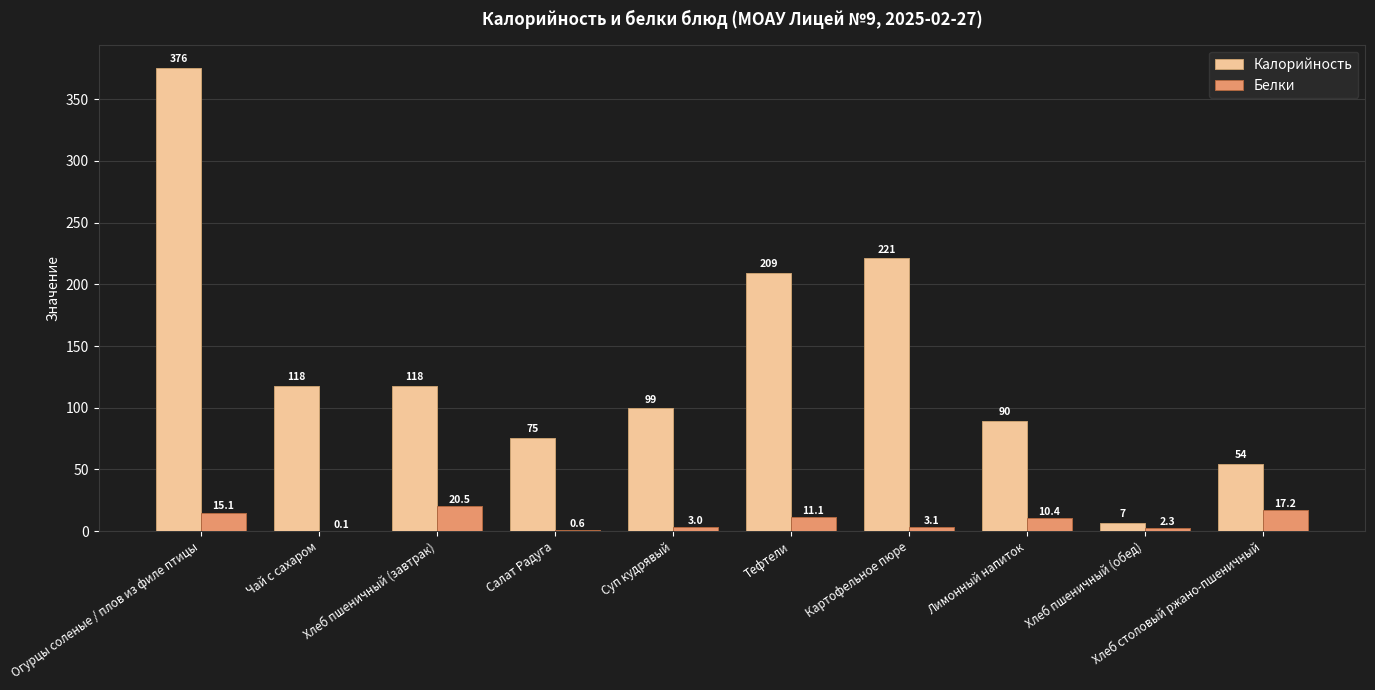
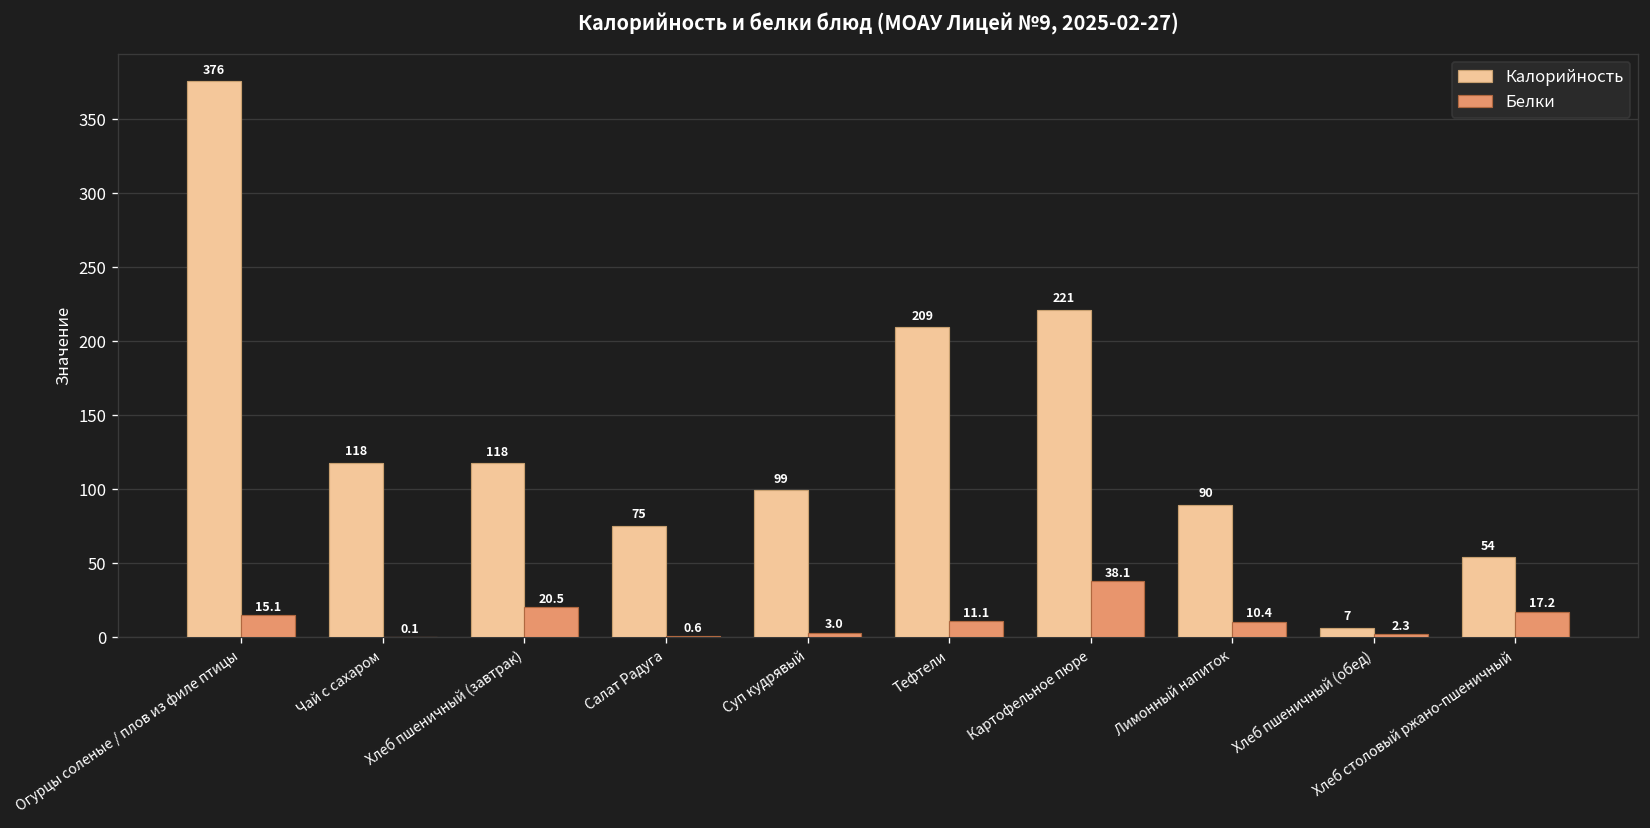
  {
    "Калорийность": {
      "Огурцы соленые / плов из филе птицы": 376,
      "Чай с сахаром": 118,
      "Хлеб пшеничный (завтрак)": 118,
      "Салат Радуга": 75,
      "Суп кудрявый": 99,
      "Тефтели": 209,
      "Картофельное пюре": 221,
      "Лимонный напиток": 90,
      "Хлеб пшеничный (обед)": 7,
      "Хлеб столовый ржано-пшеничный": 54
    },
    "Белки": {
      "Огурцы соленые / плов из филе птицы": 15.1,
      "Чай с сахаром": 0.1,
      "Хлеб пшеничный (завтрак)": 20.5,
      "Салат Радуга": 0.6,
      "Суп кудрявый": 3.0,
      "Тефтели": 11.1,
-     "Картофельное пюре": 3.1,
+     "Картофельное пюре": 38.1,
      "Лимонный напиток": 10.4,
      "Хлеб пшеничный (обед)": 2.3,
      "Хлеб столовый ржано-пшеничный": 17.2
    }
  }
